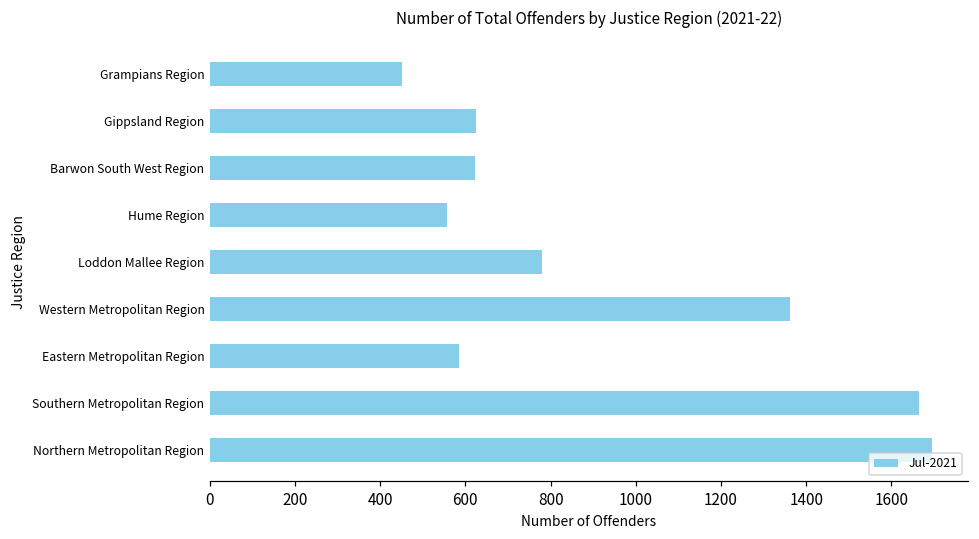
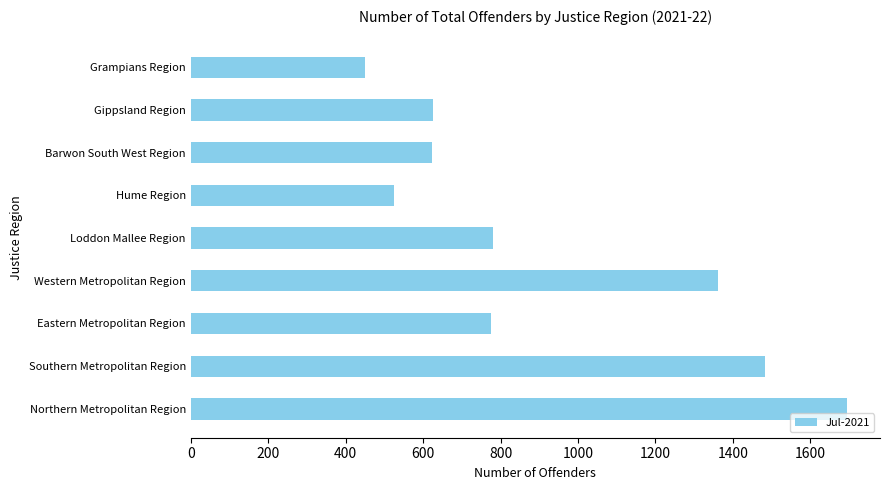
  {
    "Grampians Region": 450,
    "Gippsland Region": 630,
    "Barwon South West Region": 620,
-   "Hume Region": 560,
+   "Hume Region": 520,
    "Loddon Mallee Region": 780,
    "Western Metropolitan Region": 1360,
-   "Eastern Metropolitan Region": 590,
-   "Southern Metropolitan Region": 1660,
+   "Eastern Metropolitan Region": 780,
+   "Southern Metropolitan Region": 1480,
    "Northern Metropolitan Region": 1700
  }
